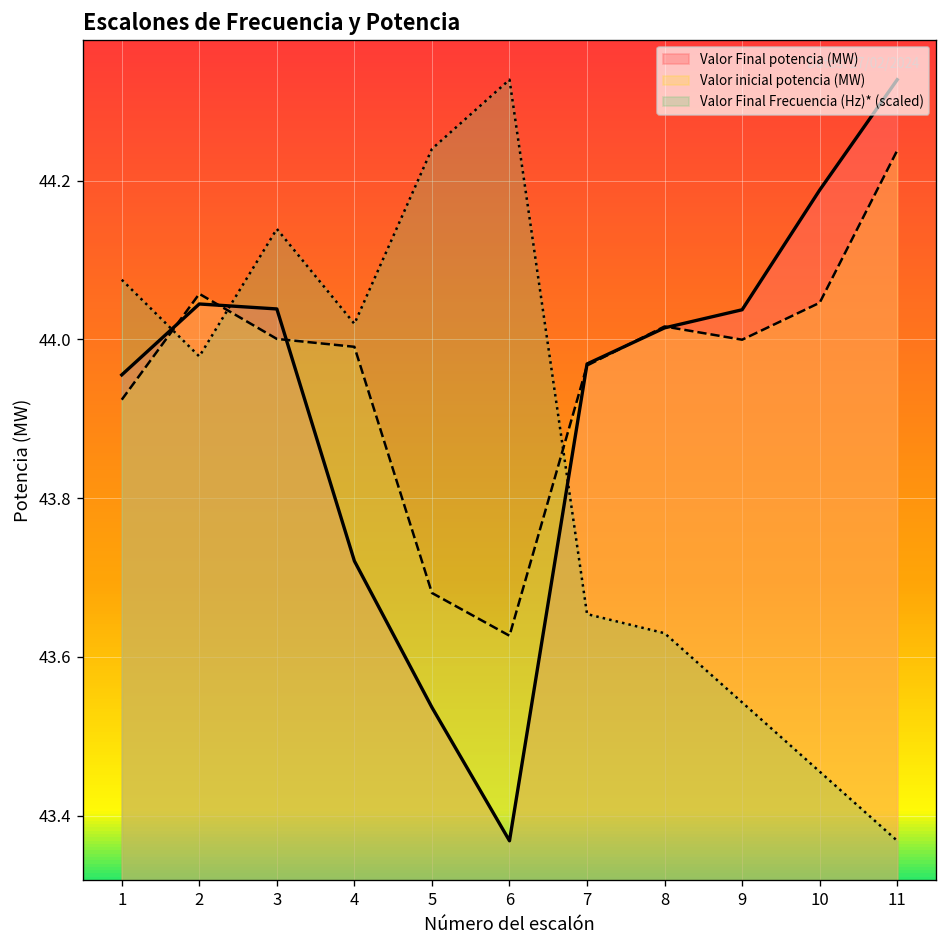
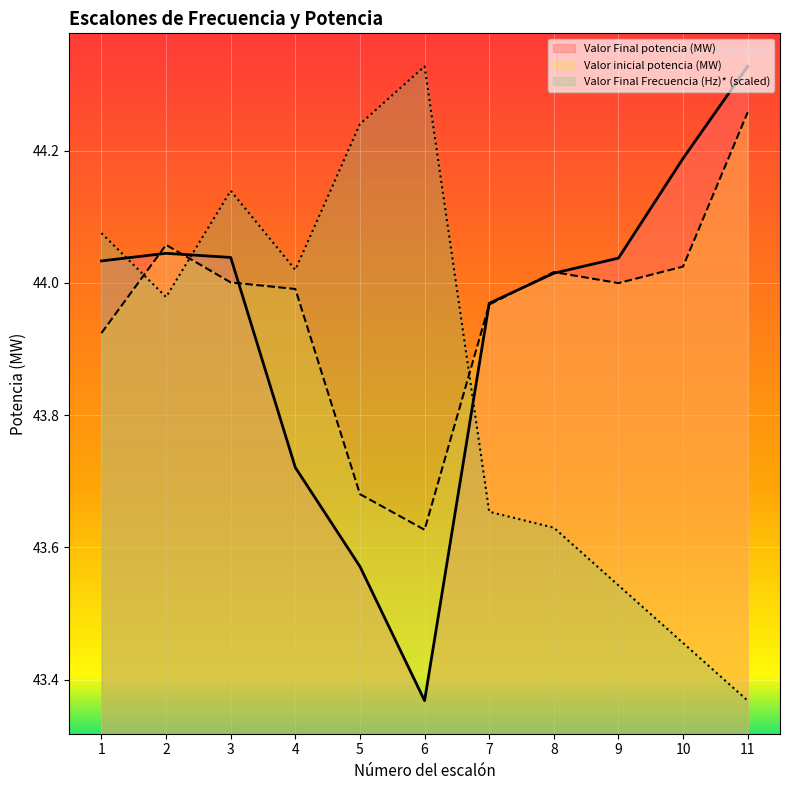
  {
    "Valor Final potencia (MW)": {
-     "1": 43.96,
+     "1": 44.03,
      "2": 44.04,
      "3": 44.04,
      "4": 43.72,
-     "5": 43.54,
+     "5": 43.57,
      "6": 43.37,
      "9": 44.04,
      "10": 44.19
    },
    "Valor inicial potencia (MW)": {
      "1": 43.92,
      "2": 44.06,
      "3": 44.00,
      "4": 43.99,
      "5": 43.68,
      "6": 43.63,
      "9": 44.00,
-     "10": 44.05,
-     "11": 44.24
+     "10": 44.02,
+     "11": 44.26
    },
    "Valor Final Frecuencia (Hz)* (scaled)": {
      "1": 44.08,
      "2": 43.98,
      "3": 44.14,
      "4": 44.02,
      "5": 44.24,
      "6": 44.33,
      "7": 43.65,
      "8": 43.63,
      "9": 43.54,
      "10": 43.46,
      "11": 43.37
    }
  }
